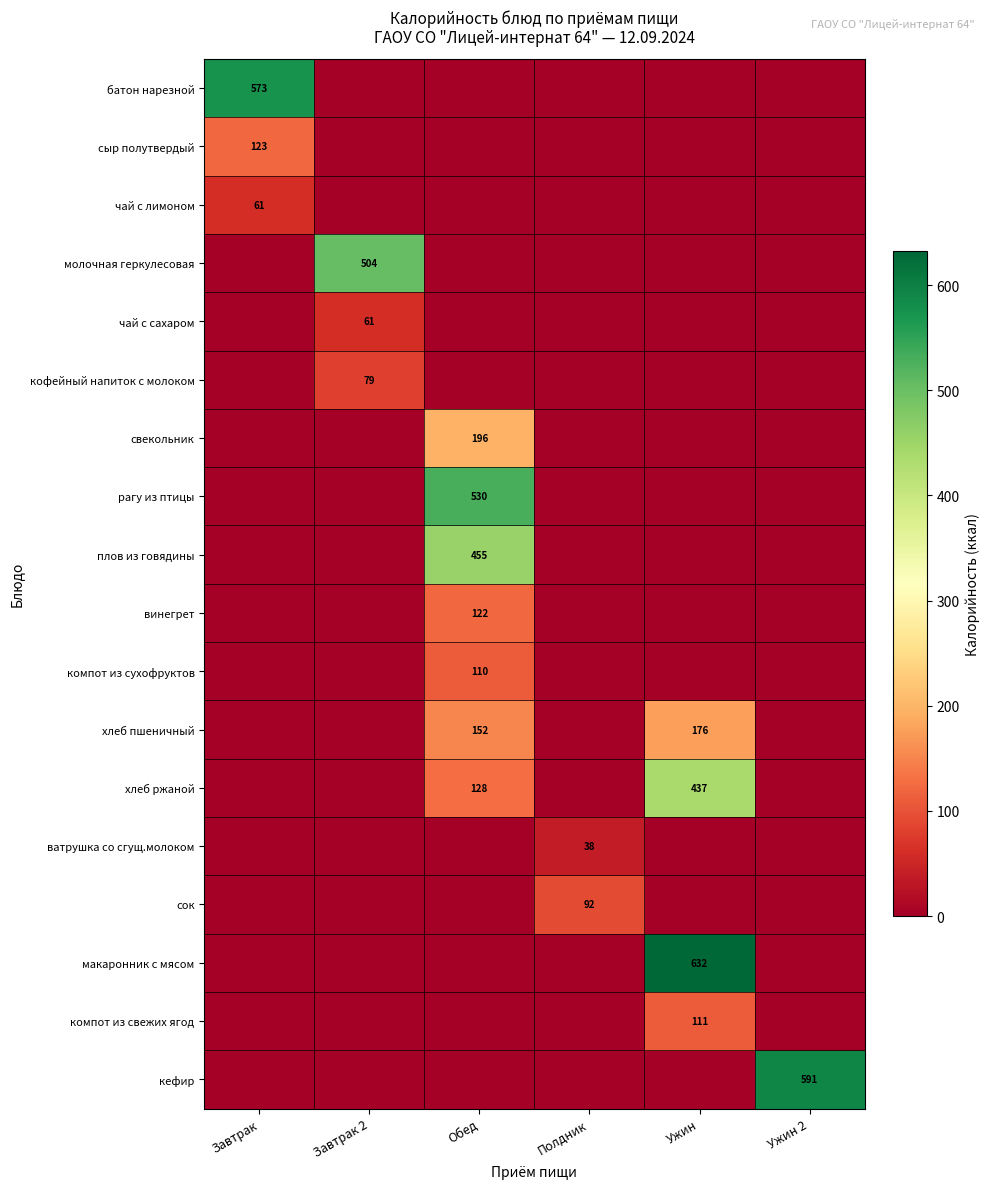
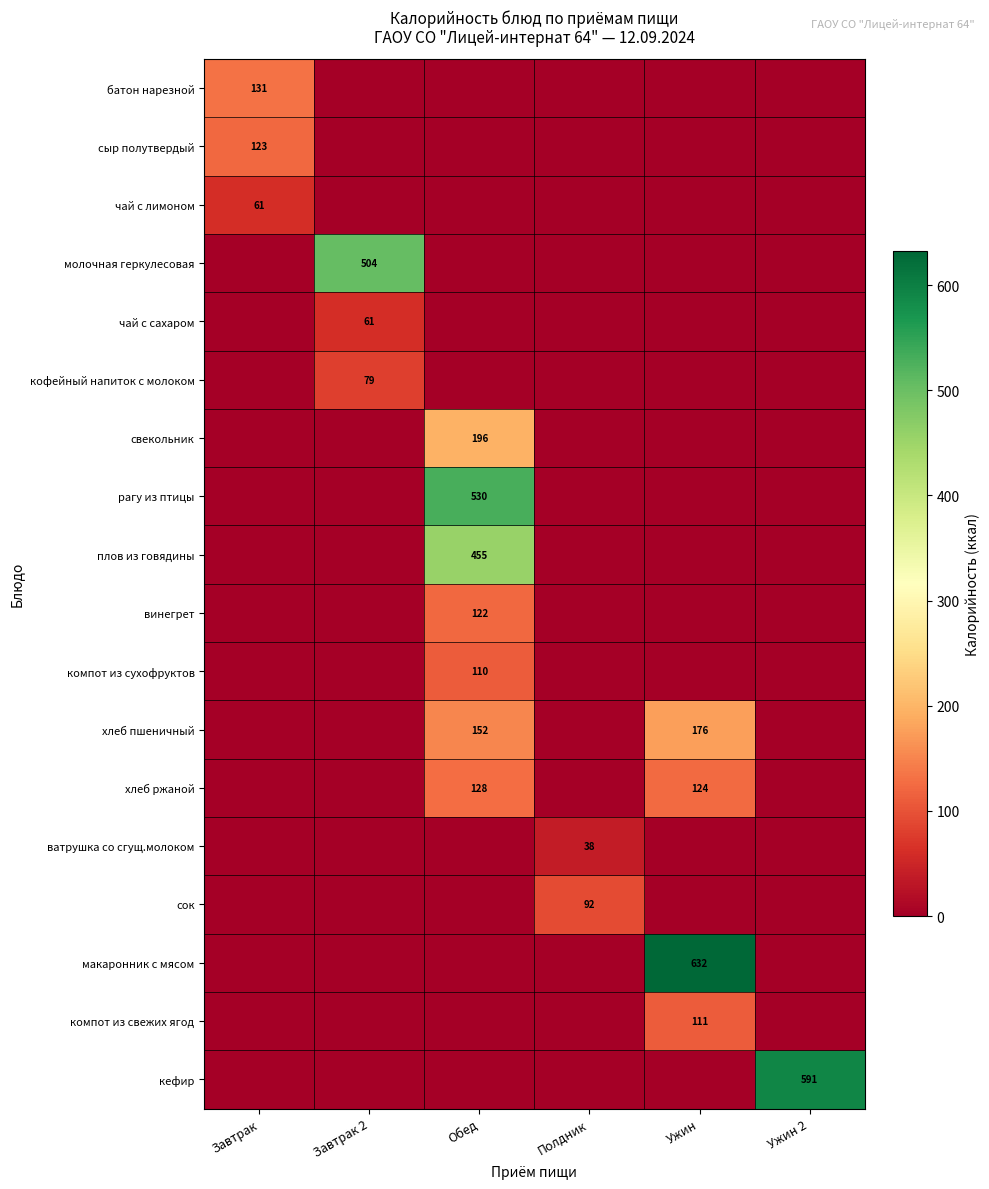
  {
    "батон нарезной": {
-     "Завтрак": 573
+     "Завтрак": 131
    },
    "сыр полутвердый": {
      "Завтрак": 123
    },
    "чай с лимоном": {
      "Завтрак": 61
    },
    "молочная геркулесовая": {
      "Завтрак 2": 504
    },
    "чай с сахаром": {
      "Завтрак 2": 61
    },
    "кофейный напиток с молоком": {
      "Завтрак 2": 79
    },
    "свекольник": {
      "Обед": 196
    },
    "рагу из птицы": {
      "Обед": 530
    },
    "плов из говядины": {
      "Обед": 455
    },
    "винегрет": {
      "Обед": 122
    },
    "компот из сухофруктов": {
      "Обед": 110
    },
    "хлеб пшеничный": {
      "Обед": 152,
      "Ужин": 176
    },
    "хлеб ржаной": {
      "Обед": 128,
-     "Ужин": 437
+     "Ужин": 124
    },
    "ватрушка со сгущ.молоком": {
      "Полдник": 38
    },
    "сок": {
      "Полдник": 92
    },
    "макаронник с мясом": {
      "Ужин": 632
    },
    "компот из свежих ягод": {
      "Ужин": 111
    },
    "кефир": {
      "Ужин 2": 591
    }
  }
